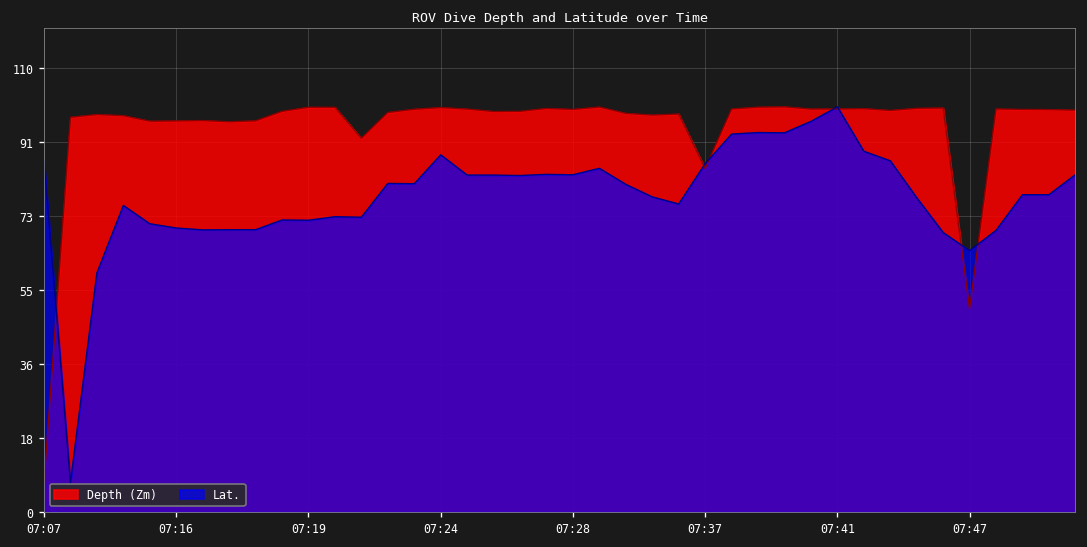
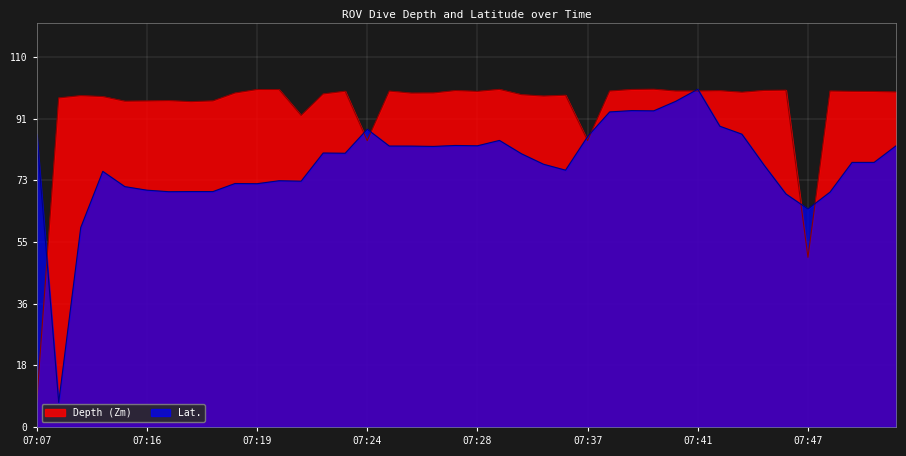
  {
    "Depth (Zm)": {
      "07:07": 7,
-     "07:24": 100,
+     "07:24": 85,
      "07:37": 85,
      "07:47": 50
    },
    "Lat.": {
      "07:07": 87,
      "07:24": 89,
      "07:37": 86,
      "07:47": 65
    }
  }
